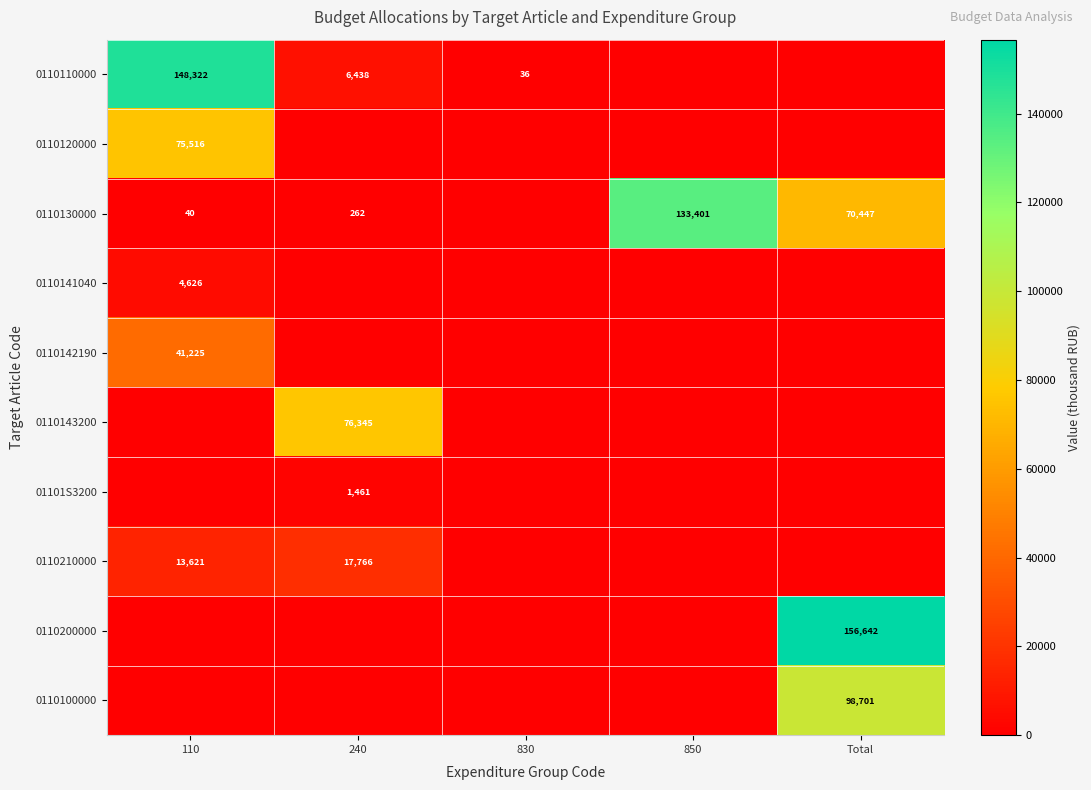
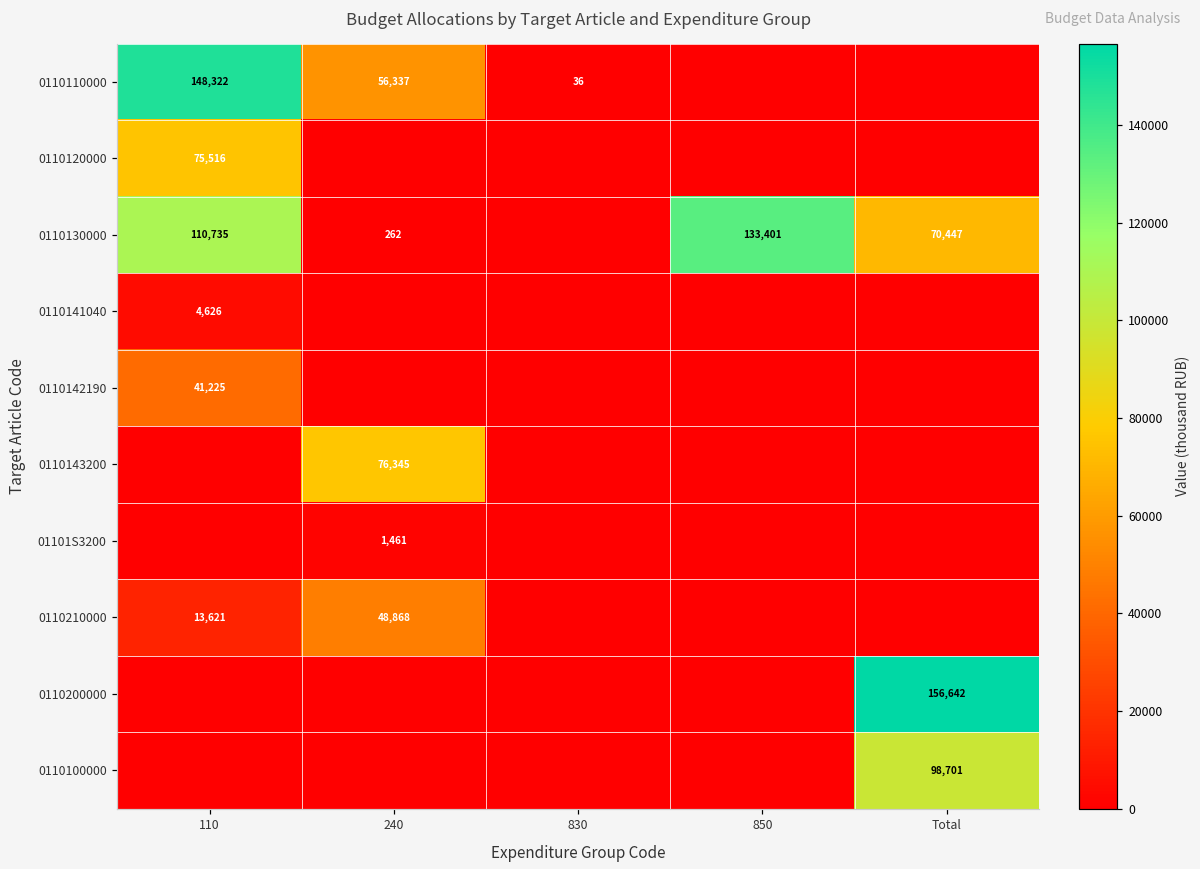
  {
    "0110110000": {
      "110": "148,322",
-     "240": "6,438",
+     "240": "56,337",
      "830": "36"
    },
    "0110120000": {
      "110": "75,516"
    },
    "0110130000": {
-     "110": "40",
+     "110": "110,735",
      "240": "262",
      "850": "133,401",
      "Total": "70,447"
    },
    "0110141040": {
      "110": "4,626"
    },
    "0110142190": {
      "110": "41,225"
    },
    "0110143200": {
      "240": "76,345"
    },
    "01101S3200": {
      "240": "1,461"
    },
    "0110210000": {
      "110": "13,621",
-     "240": "17,766"
+     "240": "48,868"
    },
    "0110200000": {
      "Total": "156,642"
    },
    "0110100000": {
      "Total": "98,701"
    }
  }
